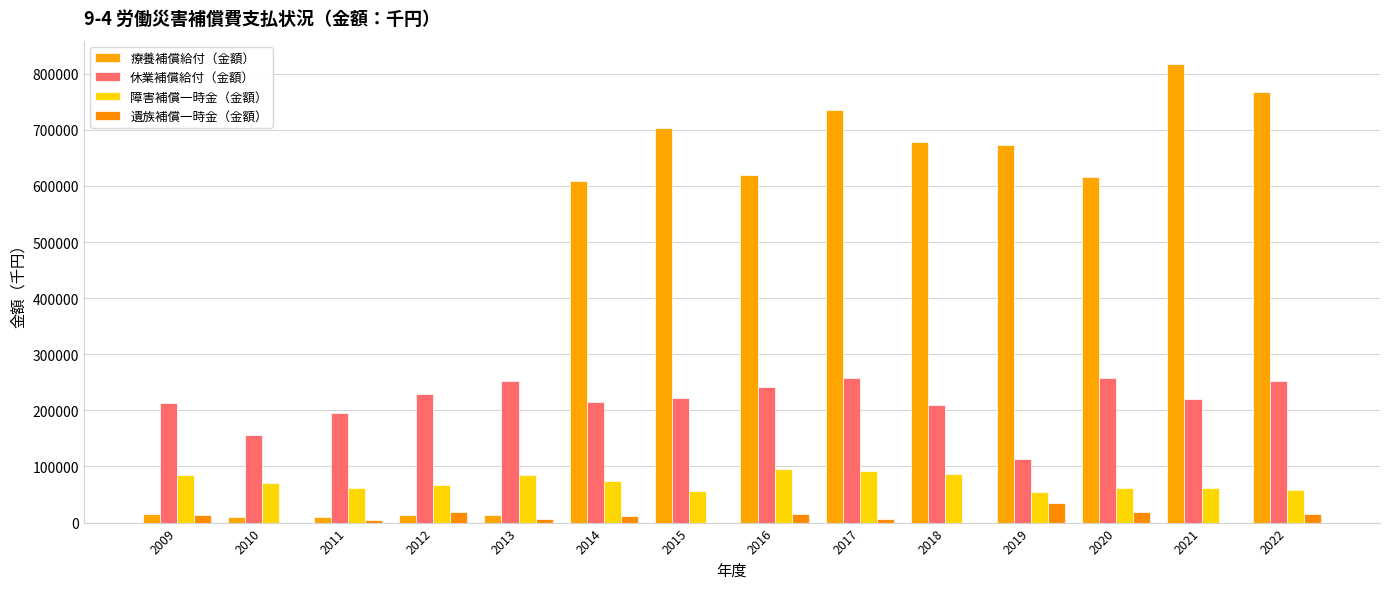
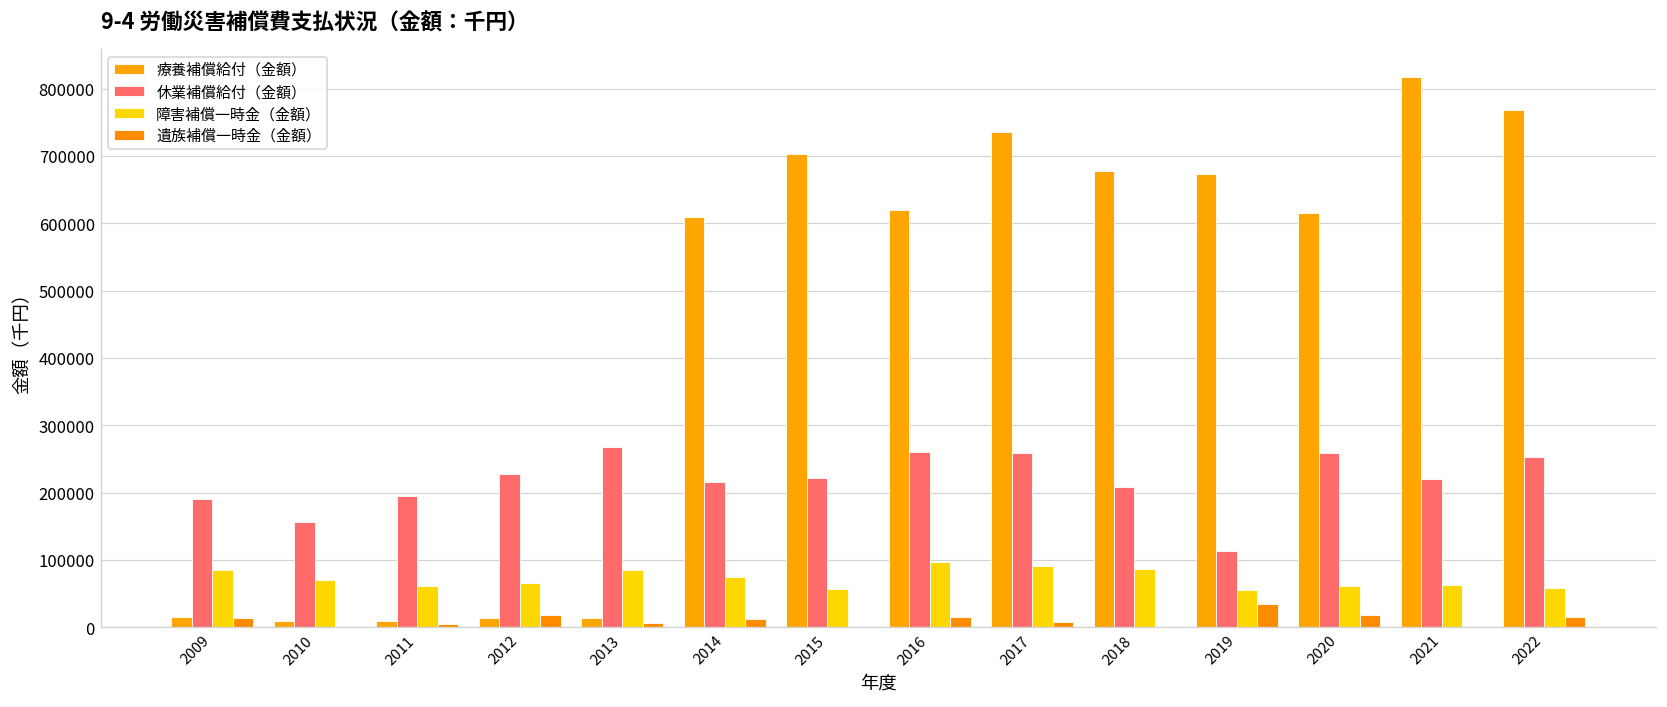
  {
    "休業補償給付（金額）": {
-     "2009": 210000,
+     "2009": 190000,
      "2010": 160000,
      "2011": 200000,
      "2012": 230000,
-     "2013": 250000,
+     "2013": 270000,
      "2014": 220000,
      "2015": 220000,
-     "2016": 240000,
+     "2016": 260000,
      "2017": 260000,
      "2018": 210000,
      "2019": 110000,
      "2020": 260000,
      "2021": 220000,
      "2022": 250000
    }
  }
